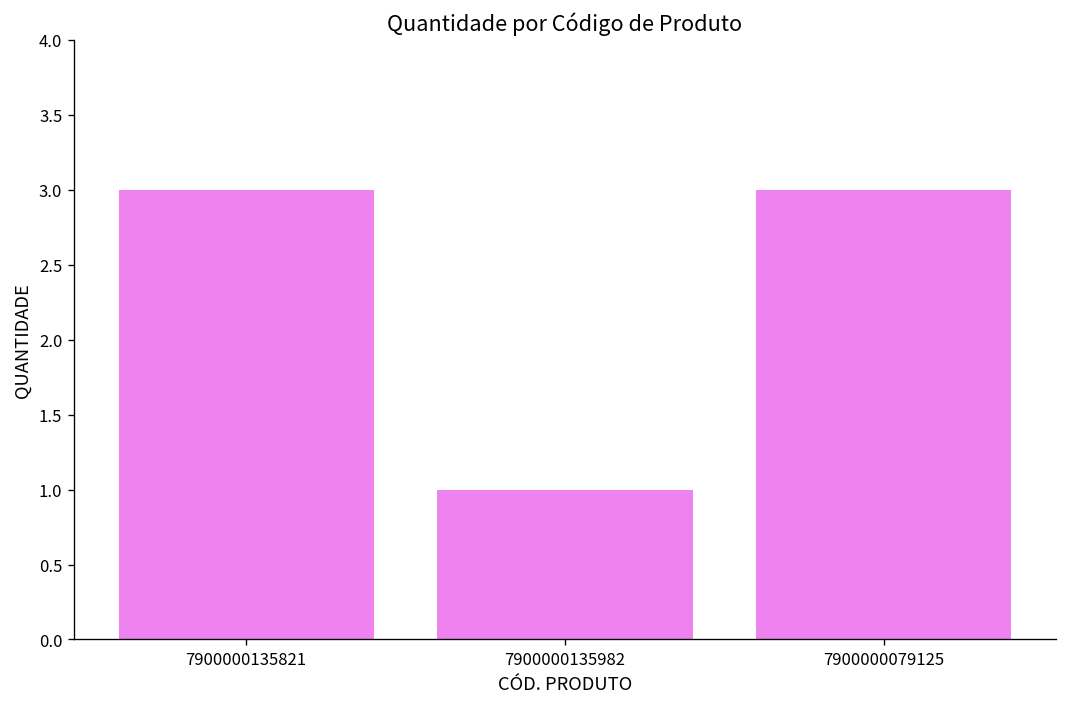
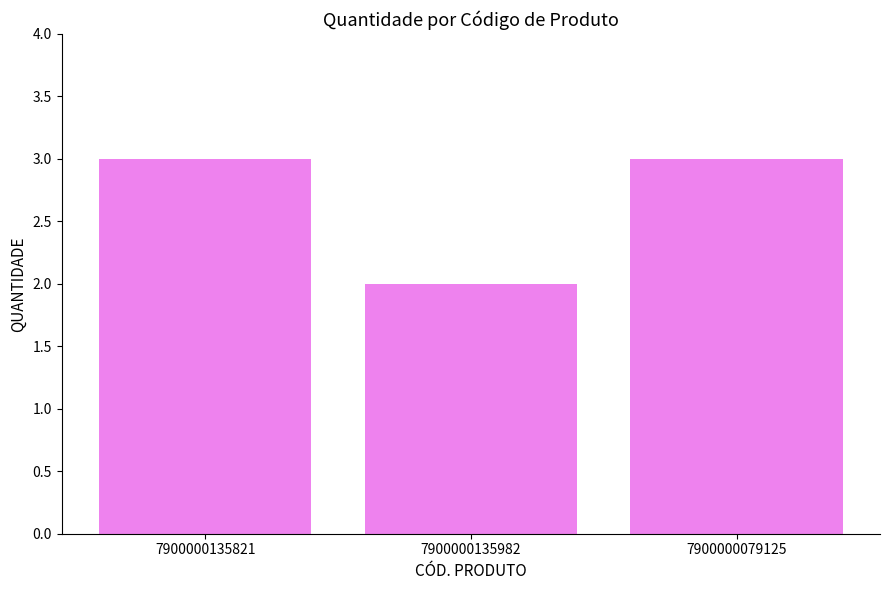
  {
    "7900000135821": 3,
-   "7900000135982": 1,
+   "7900000135982": 2,
    "7900000079125": 3
  }
